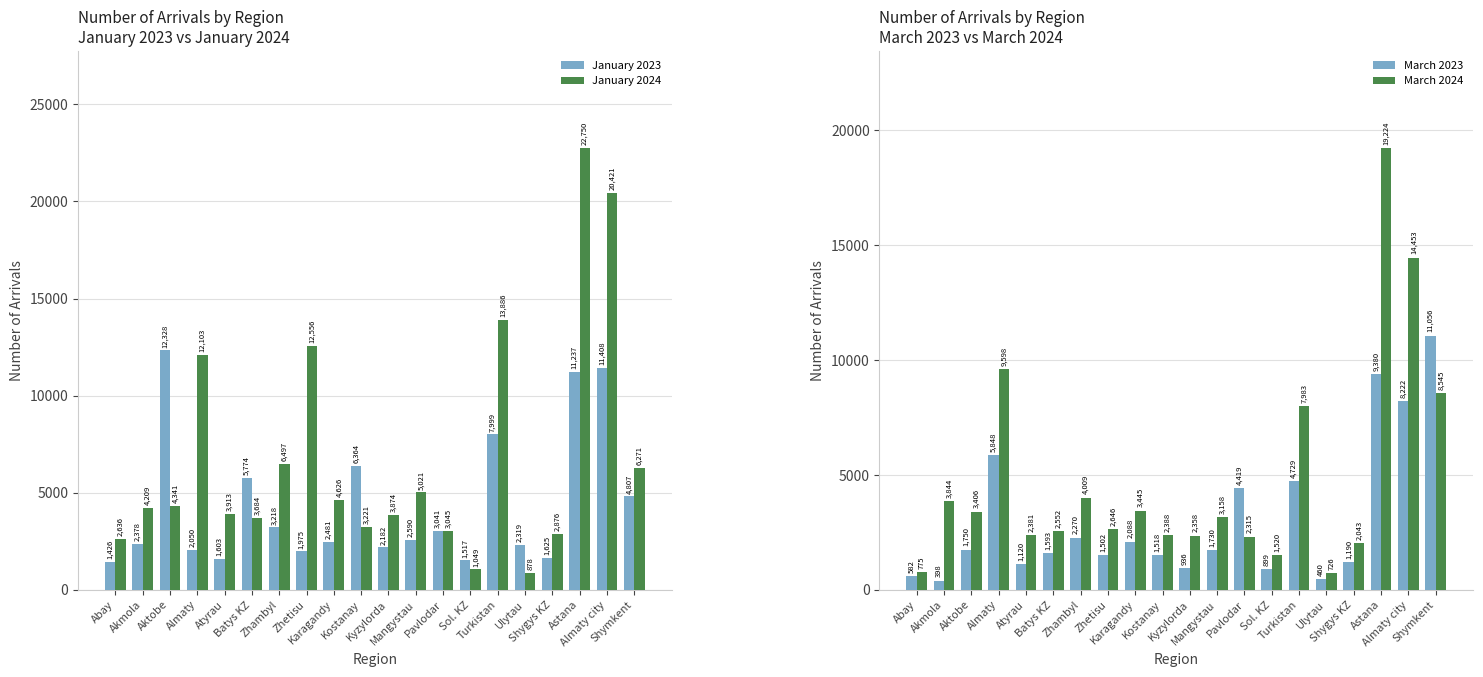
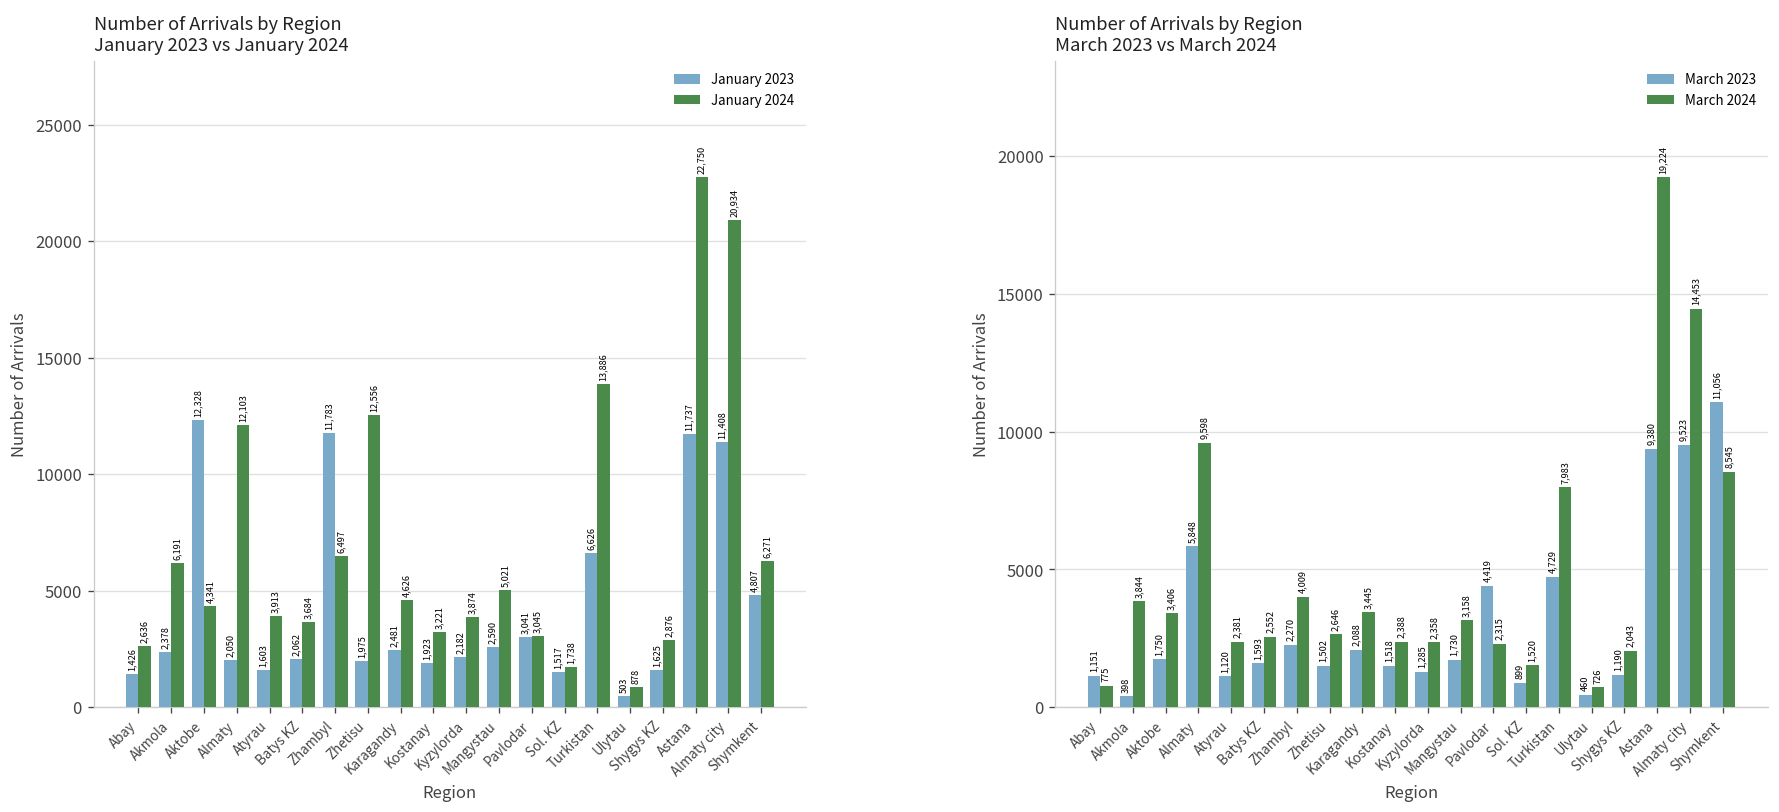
  {
    "Number of Arrivals by Region January 2023 vs January 2024": {
      "January 2023": {
        "Abay": "1,426",
        "Akmola": "2,378",
        "Aktobe": "12,328",
        "Almaty": "2,050",
        "Atyrau": "1,603",
-       "Batys KZ": "5,774",
-       "Zhambyl": "3,218",
+       "Batys KZ": "2,062",
+       "Zhambyl": "11,783",
        "Zhetisu": "1,975",
        "Karagandy": "2,481",
-       "Kostanay": "6,364",
+       "Kostanay": "1,923",
        "Kyzylorda": "2,182",
        "Mangystau": "2,590",
        "Pavlodar": "3,041",
        "Sol. KZ": "1,517",
-       "Turkistan": "7,999",
-       "Ulytau": "2,319",
+       "Turkistan": "6,626",
+       "Ulytau": "503",
        "Shygys KZ": "1,625",
-       "Astana": "11,237",
+       "Astana": "11,737",
        "Almaty city": "11,408",
        "Shymkent": "4,807"
      },
      "January 2024": {
        "Abay": "2,636",
-       "Akmola": "4,209",
+       "Akmola": "6,191",
        "Aktobe": "4,341",
        "Almaty": "12,103",
        "Atyrau": "3,913",
        "Batys KZ": "3,684",
        "Zhambyl": "6,497",
        "Zhetisu": "12,556",
        "Karagandy": "4,626",
        "Kostanay": "3,221",
        "Kyzylorda": "3,874",
        "Mangystau": "5,021",
        "Pavlodar": "3,045",
-       "Sol. KZ": "1,049",
+       "Sol. KZ": "1,738",
        "Turkistan": "13,886",
        "Ulytau": "878",
        "Shygys KZ": "2,876",
        "Astana": "22,750",
-       "Almaty city": "20,421",
+       "Almaty city": "20,934",
        "Shymkent": "6,271"
      }
    },
    "Number of Arrivals by Region March 2023 vs March 2024": {
      "March 2023": {
-       "Abay": "582",
+       "Abay": "1,151",
        "Akmola": "398",
        "Aktobe": "1,750",
        "Almaty": "5,848",
        "Atyrau": "1,120",
        "Batys KZ": "1,593",
        "Zhambyl": "2,270",
        "Zhetisu": "1,502",
        "Karagandy": "2,088",
        "Kostanay": "1,518",
-       "Kyzylorda": "936",
+       "Kyzylorda": "1,285",
        "Mangystau": "1,730",
        "Pavlodar": "4,419",
        "Sol. KZ": "899",
        "Turkistan": "4,729",
        "Ulytau": "460",
        "Shygys KZ": "1,190",
        "Astana": "9,380",
-       "Almaty city": "8,222",
+       "Almaty city": "9,523",
        "Shymkent": "11,056"
      },
      "March 2024": {
        "Abay": "775",
        "Akmola": "3,844",
        "Aktobe": "3,406",
        "Almaty": "9,598",
        "Atyrau": "2,381",
        "Batys KZ": "2,552",
        "Zhambyl": "4,009",
        "Zhetisu": "2,646",
        "Karagandy": "3,445",
        "Kostanay": "2,388",
        "Kyzylorda": "2,358",
        "Mangystau": "3,158",
        "Pavlodar": "2,315",
        "Sol. KZ": "1,520",
        "Turkistan": "7,983",
        "Ulytau": "726",
        "Shygys KZ": "2,043",
        "Astana": "19,224",
        "Almaty city": "14,453",
        "Shymkent": "8,545"
      }
    }
  }
